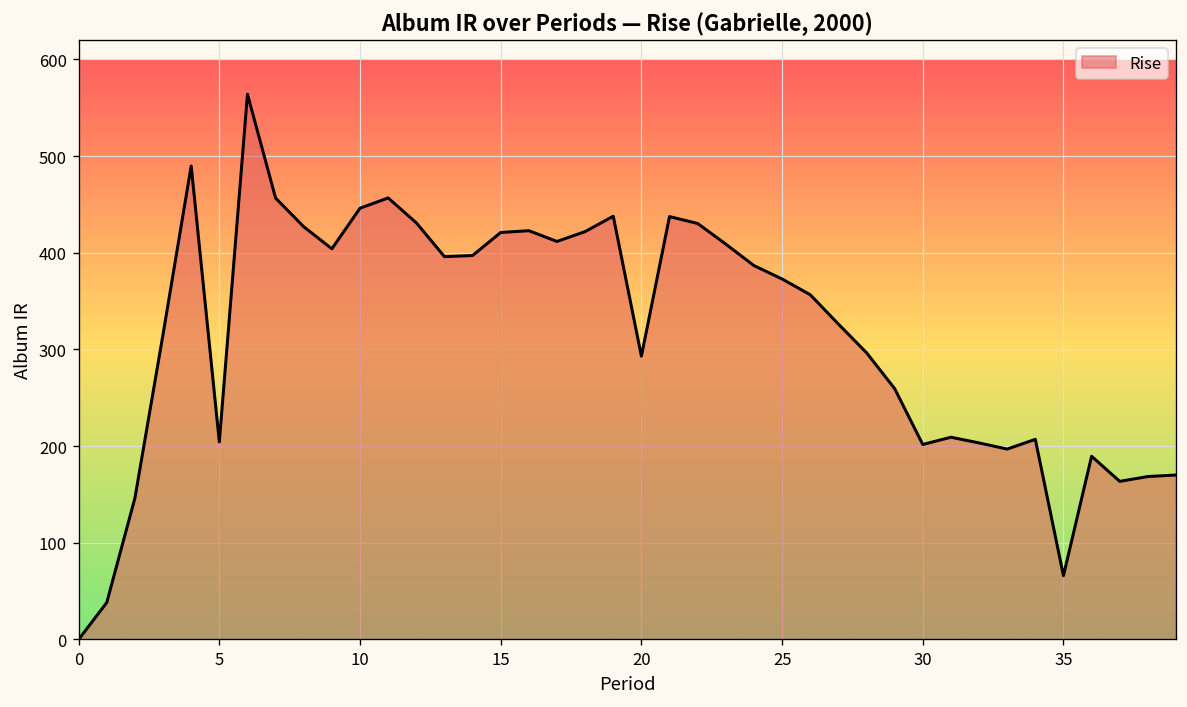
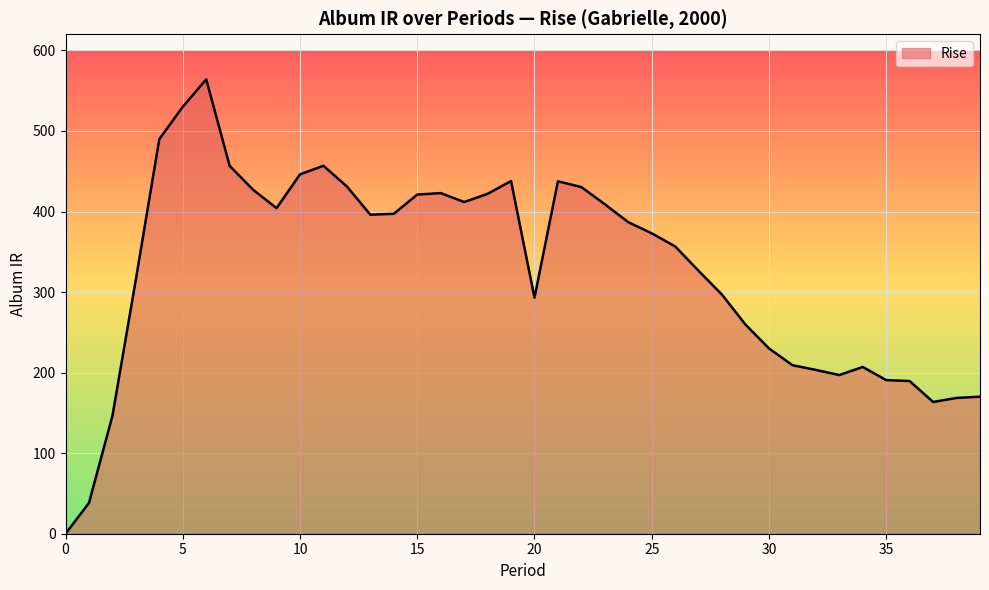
  {
    "0": 0,
-   "5": 200,
+   "5": 530,
    "10": 450,
    "15": 420,
    "20": 290,
    "25": 370,
-   "30": 200,
-   "35": 70
+   "30": 230,
+   "35": 190
  }
